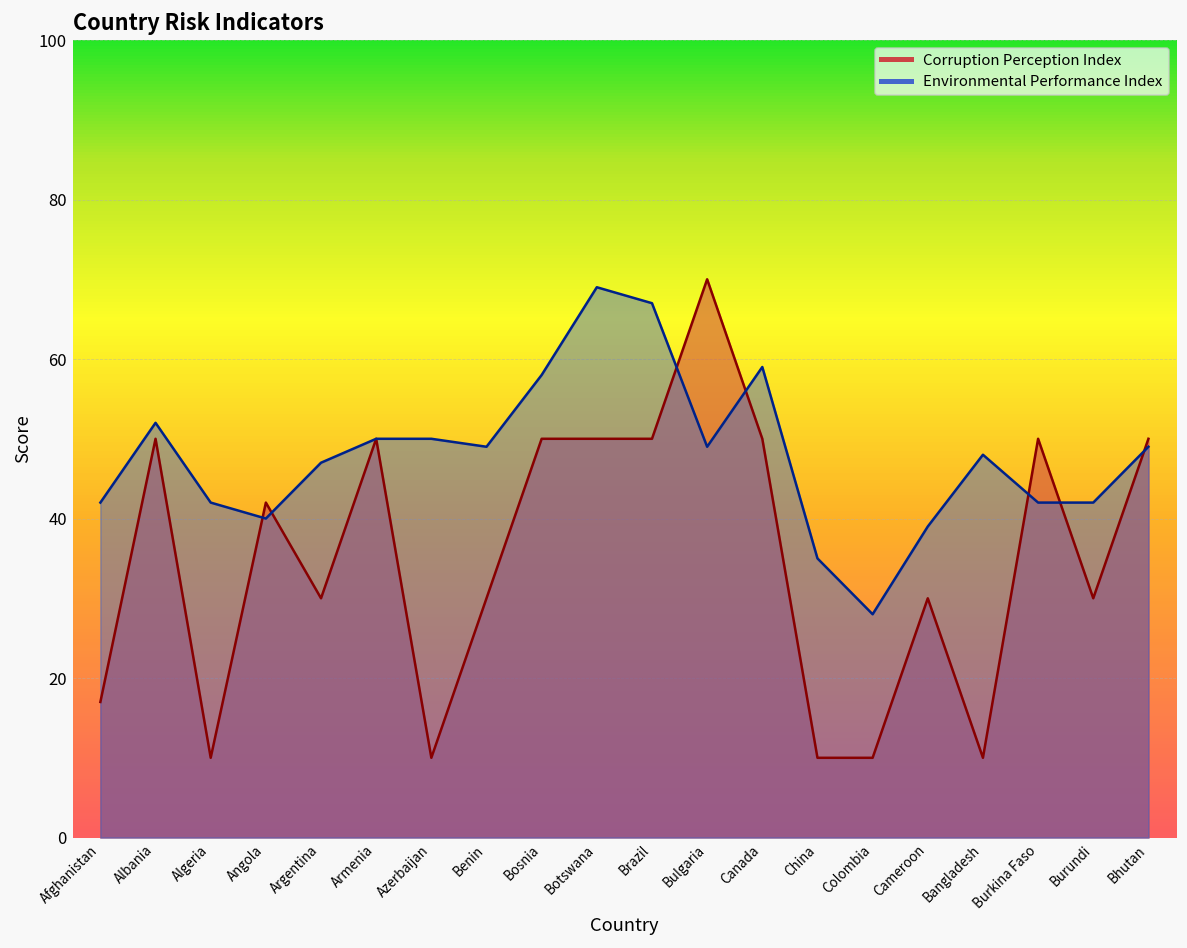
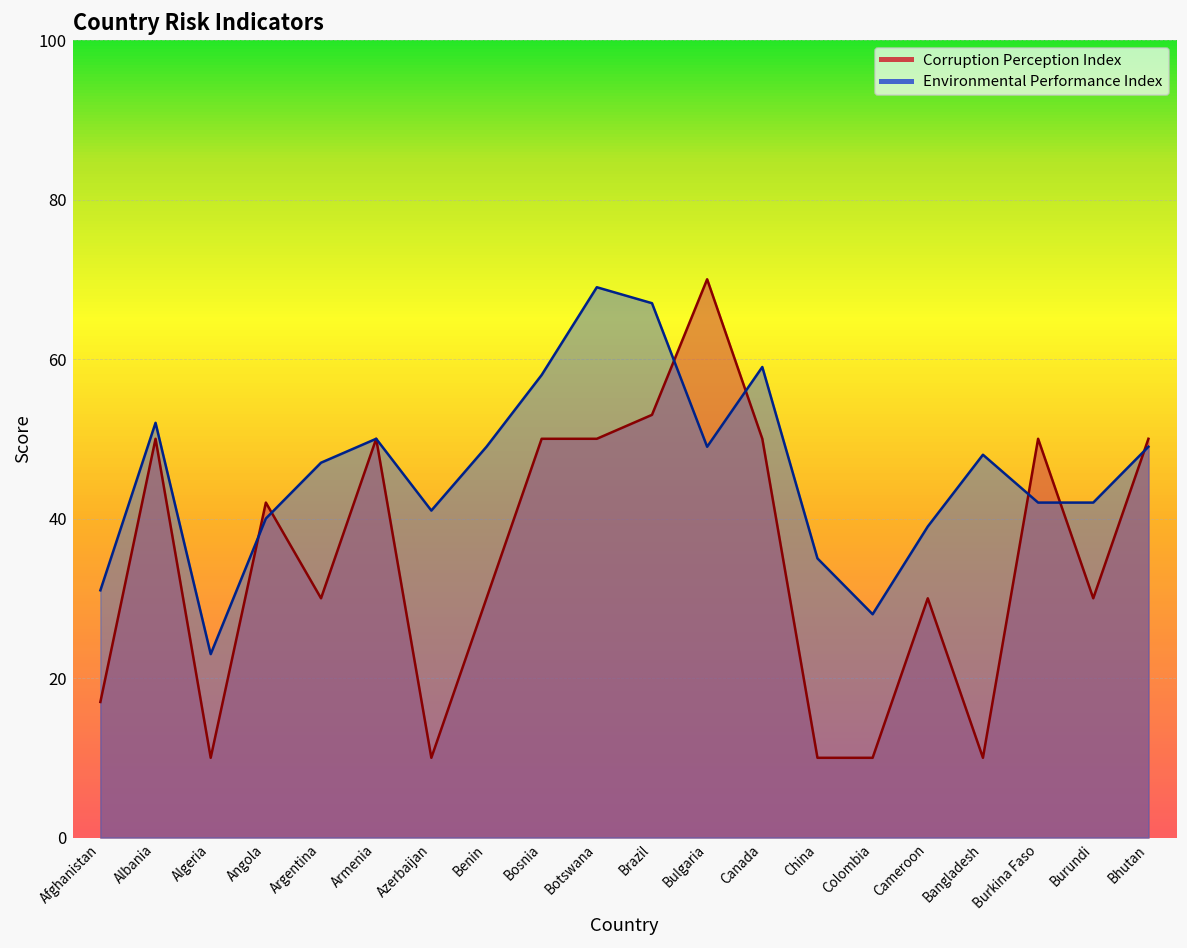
  {
    "Corruption Perception Index": {
      "Afghanistan": 17,
      "Albania": 50,
      "Algeria": 10,
      "Angola": 42,
      "Argentina": 30,
      "Azerbaijan": 10,
      "Benin": 30,
      "Bosnia": 50,
      "Botswana": 50,
-     "Brazil": 50,
+     "Brazil": 53,
      "Bulgaria": 70,
      "Canada": 50,
      "China": 10,
      "Colombia": 10,
      "Cameroon": 30,
      "Bangladesh": 10,
      "Burkina Faso": 50,
      "Burundi": 30,
      "Bhutan": 50
    },
    "Environmental Performance Index": {
-     "Afghanistan": 42,
+     "Afghanistan": 31,
      "Albania": 52,
-     "Algeria": 42,
+     "Algeria": 23,
      "Angola": 40,
      "Argentina": 47,
-     "Azerbaijan": 50,
+     "Azerbaijan": 41,
      "Benin": 49,
      "Bosnia": 58,
      "Botswana": 69,
      "Brazil": 67,
      "Bulgaria": 49,
      "Canada": 59,
      "China": 35,
      "Colombia": 28,
      "Cameroon": 39,
      "Bangladesh": 48,
      "Burkina Faso": 42,
      "Burundi": 42,
      "Bhutan": 49
    }
  }
